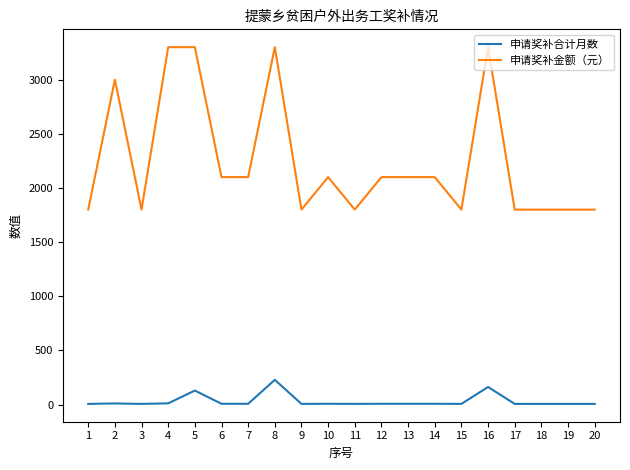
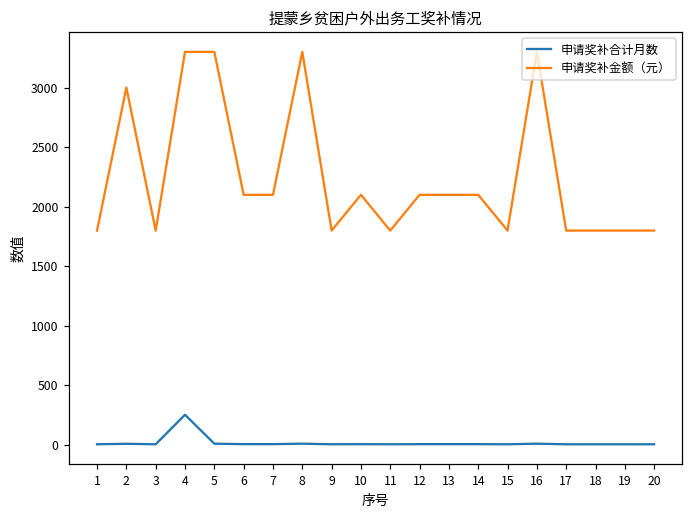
  {
    "申请奖补合计月数": {
      "1": 10,
      "2": 10,
      "3": 10,
-     "4": 10,
-     "5": 130,
+     "4": 250,
+     "5": 10,
      "6": 10,
      "7": 10,
-     "8": 230,
+     "8": 10,
      "9": 10,
      "10": 10,
      "11": 10,
      "12": 10,
      "13": 10,
      "14": 10,
      "15": 10,
-     "16": 160,
+     "16": 10,
      "17": 10,
      "18": 10,
      "19": 10,
      "20": 10
    },
    "申请奖补金额（元）": {
      "1": 1800,
      "2": 3000,
      "3": 1800,
      "4": 3300,
      "5": 3300,
      "6": 2100,
      "7": 2100,
      "8": 3300,
      "9": 1800,
      "10": 2100,
      "11": 1800,
      "12": 2100,
      "13": 2100,
      "14": 2100,
      "15": 1800,
      "17": 1800,
      "18": 1800,
      "19": 1800,
      "20": 1800
    }
  }
